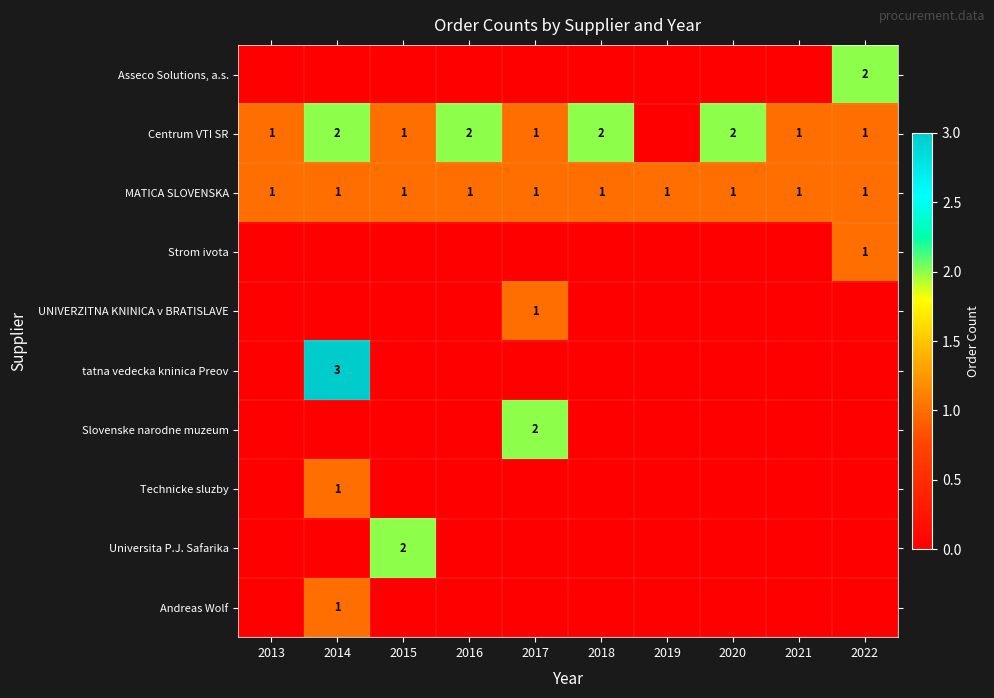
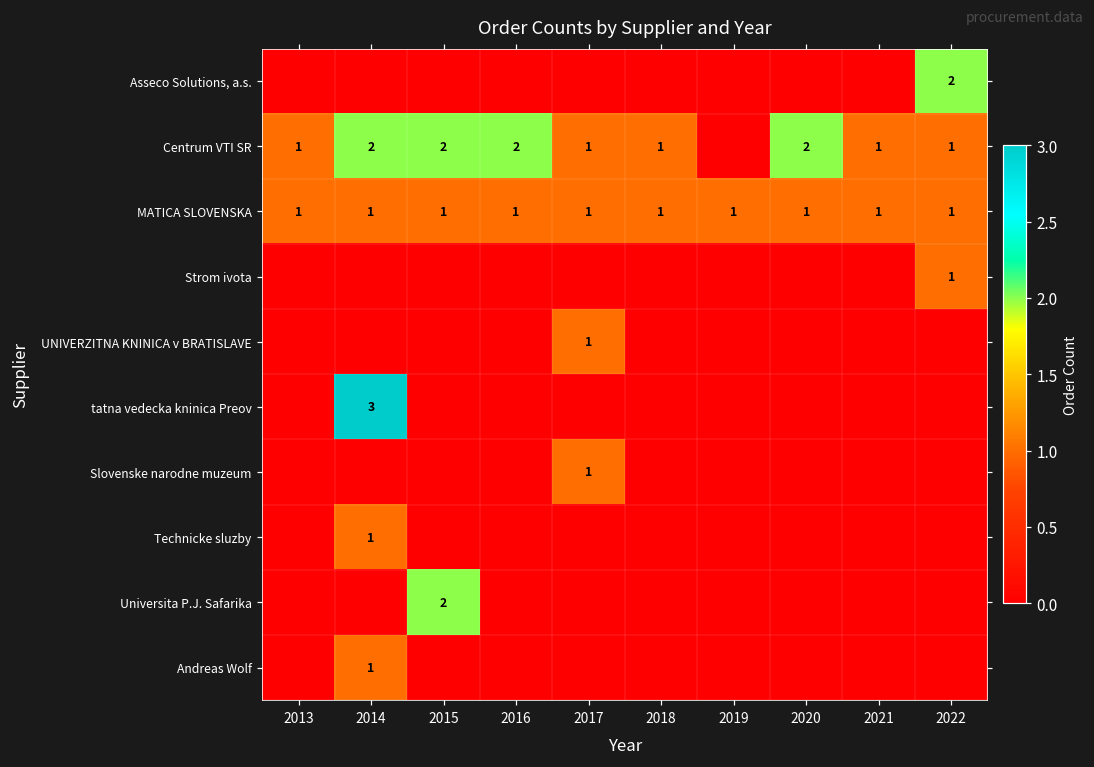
  {
    "Asseco Solutions, a.s.": {
      "2022": 2
    },
    "Centrum VTI SR": {
      "2013": 1,
      "2014": 2,
-     "2015": 1,
+     "2015": 2,
      "2016": 2,
      "2017": 1,
-     "2018": 2,
+     "2018": 1,
      "2020": 2,
      "2021": 1,
      "2022": 1
    },
    "MATICA SLOVENSKA": {
      "2013": 1,
      "2014": 1,
      "2015": 1,
      "2016": 1,
      "2017": 1,
      "2018": 1,
      "2019": 1,
      "2020": 1,
      "2021": 1,
      "2022": 1
    },
    "Strom ivota": {
      "2022": 1
    },
    "UNIVERZITNA KNINICA v BRATISLAVE": {
      "2017": 1
    },
    "tatna vedecka kninica Preov": {
      "2014": 3
    },
    "Slovenske narodne muzeum": {
-     "2017": 2
+     "2017": 1
    },
    "Technicke sluzby": {
      "2014": 1
    },
    "Universita P.J. Safarika": {
      "2015": 2
    },
    "Andreas Wolf": {
      "2014": 1
    }
  }
